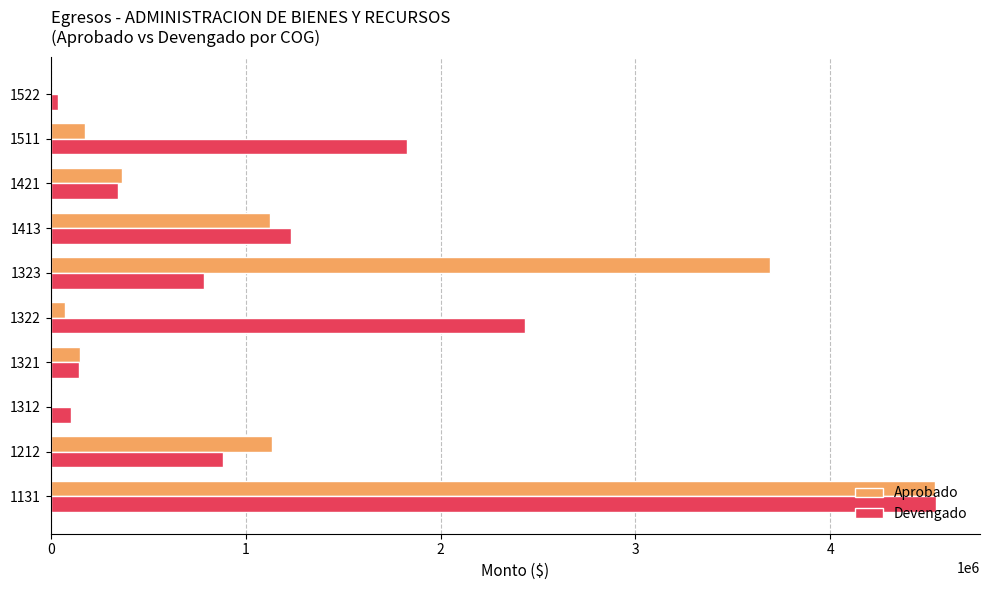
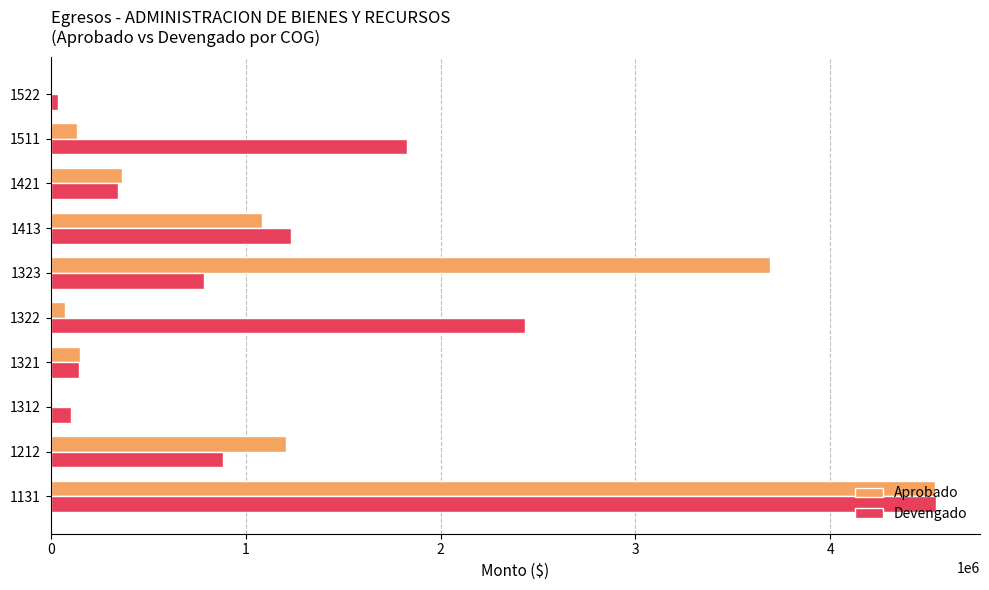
  {
    "Aprobado": {
      "1522": 0,
-     "1511": 180000,
+     "1511": 130000,
      "1421": 370000,
-     "1413": 1130000,
+     "1413": 1080000,
      "1323": 3690000,
      "1322": 70000,
      "1321": 150000,
      "1312": 0,
-     "1212": 1140000,
+     "1212": 1210000,
      "1131": 4540000
    },
    "Devengado": {
      "1522": 40000,
      "1511": 1830000,
      "1421": 340000,
      "1413": 1230000,
      "1323": 790000,
      "1322": 2430000,
      "1321": 150000,
      "1312": 100000,
      "1212": 880000,
      "1131": 4540000
    }
  }
